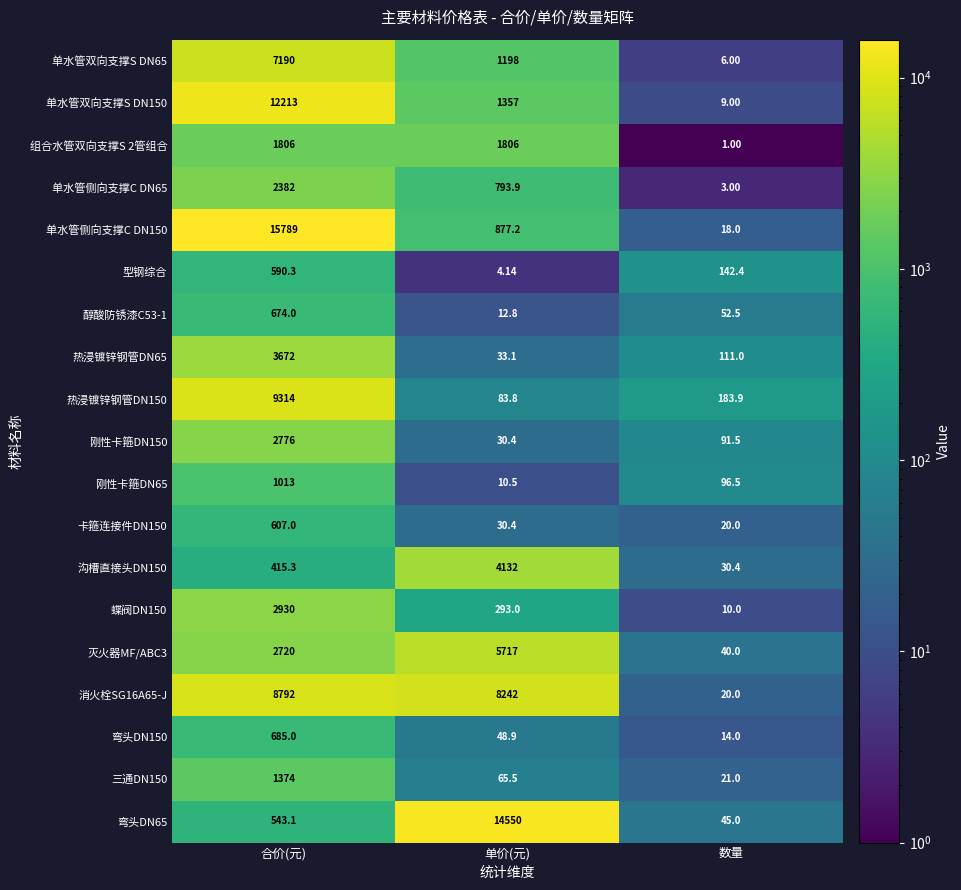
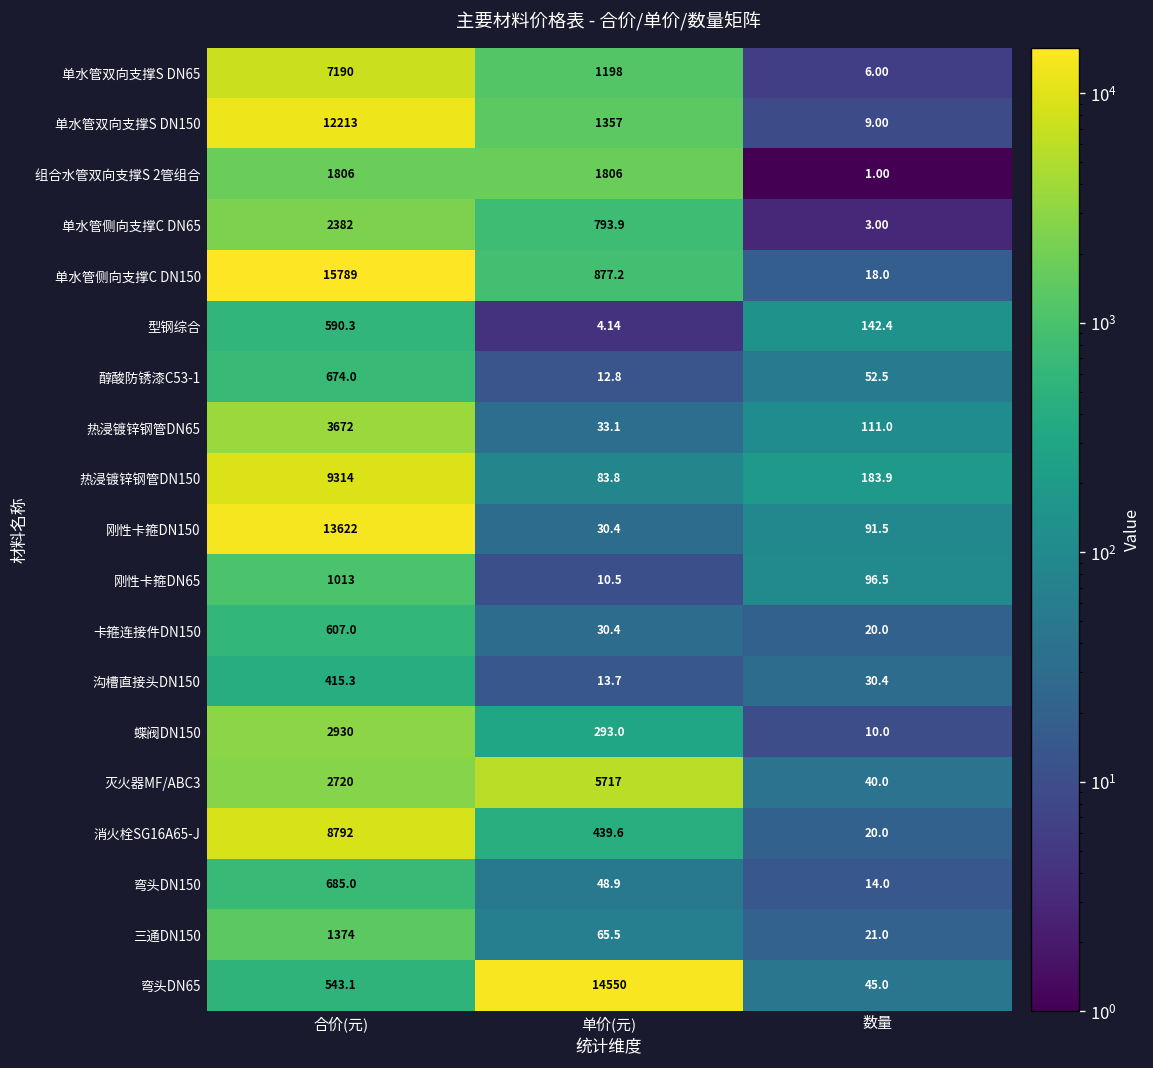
  {
    "单水管双向支撑S DN65": {
      "合价(元)": 7190,
      "单价(元)": 1198,
      "数量": 6.00
    },
    "单水管双向支撑S DN150": {
      "合价(元)": 12213,
      "单价(元)": 1357,
      "数量": 9.00
    },
    "组合水管双向支撑S 2管组合": {
      "合价(元)": 1806,
      "单价(元)": 1806,
      "数量": 1.00
    },
    "单水管侧向支撑C DN65": {
      "合价(元)": 2382,
      "单价(元)": 793.9,
      "数量": 3.00
    },
    "单水管侧向支撑C DN150": {
      "合价(元)": 15789,
      "单价(元)": 877.2,
      "数量": 18.0
    },
    "型钢综合": {
      "合价(元)": 590.3,
      "单价(元)": 4.14,
      "数量": 142.4
    },
    "醇酸防锈漆C53-1": {
      "合价(元)": 674.0,
      "单价(元)": 12.8,
      "数量": 52.5
    },
    "热浸镀锌钢管DN65": {
      "合价(元)": 3672,
      "单价(元)": 33.1,
      "数量": 111.0
    },
    "热浸镀锌钢管DN150": {
      "合价(元)": 9314,
      "单价(元)": 83.8,
      "数量": 183.9
    },
    "刚性卡箍DN150": {
-     "合价(元)": 2776,
+     "合价(元)": 13622,
      "单价(元)": 30.4,
      "数量": 91.5
    },
    "刚性卡箍DN65": {
      "合价(元)": 1013,
      "单价(元)": 10.5,
      "数量": 96.5
    },
    "卡箍连接件DN150": {
      "合价(元)": 607.0,
      "单价(元)": 30.4,
      "数量": 20.0
    },
    "沟槽直接头DN150": {
      "合价(元)": 415.3,
-     "单价(元)": 4132,
+     "单价(元)": 13.7,
      "数量": 30.4
    },
    "蝶阀DN150": {
      "合价(元)": 2930,
      "单价(元)": 293.0,
      "数量": 10.0
    },
    "灭火器MF/ABC3": {
      "合价(元)": 2720,
      "单价(元)": 5717,
      "数量": 40.0
    },
    "消火栓SG16A65-J": {
      "合价(元)": 8792,
-     "单价(元)": 8242,
+     "单价(元)": 439.6,
      "数量": 20.0
    },
    "弯头DN150": {
      "合价(元)": 685.0,
      "单价(元)": 48.9,
      "数量": 14.0
    },
    "三通DN150": {
      "合价(元)": 1374,
      "单价(元)": 65.5,
      "数量": 21.0
    },
    "弯头DN65": {
      "合价(元)": 543.1,
      "单价(元)": 14550,
      "数量": 45.0
    }
  }
